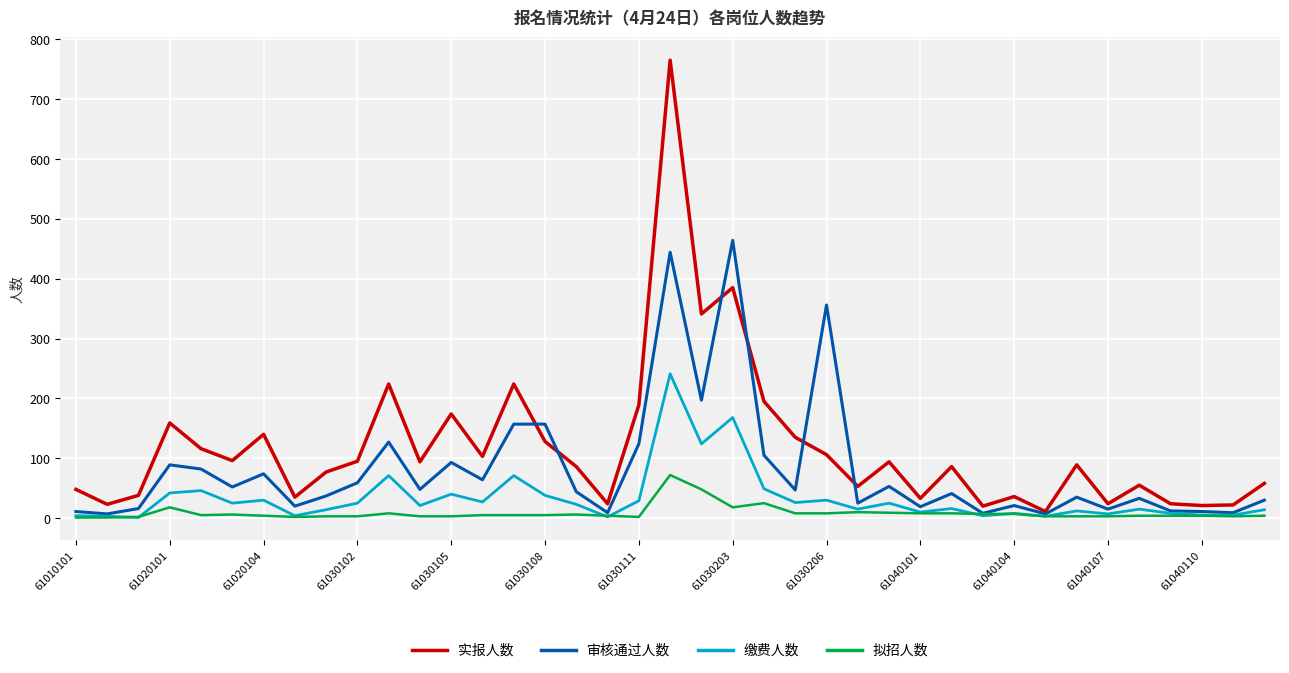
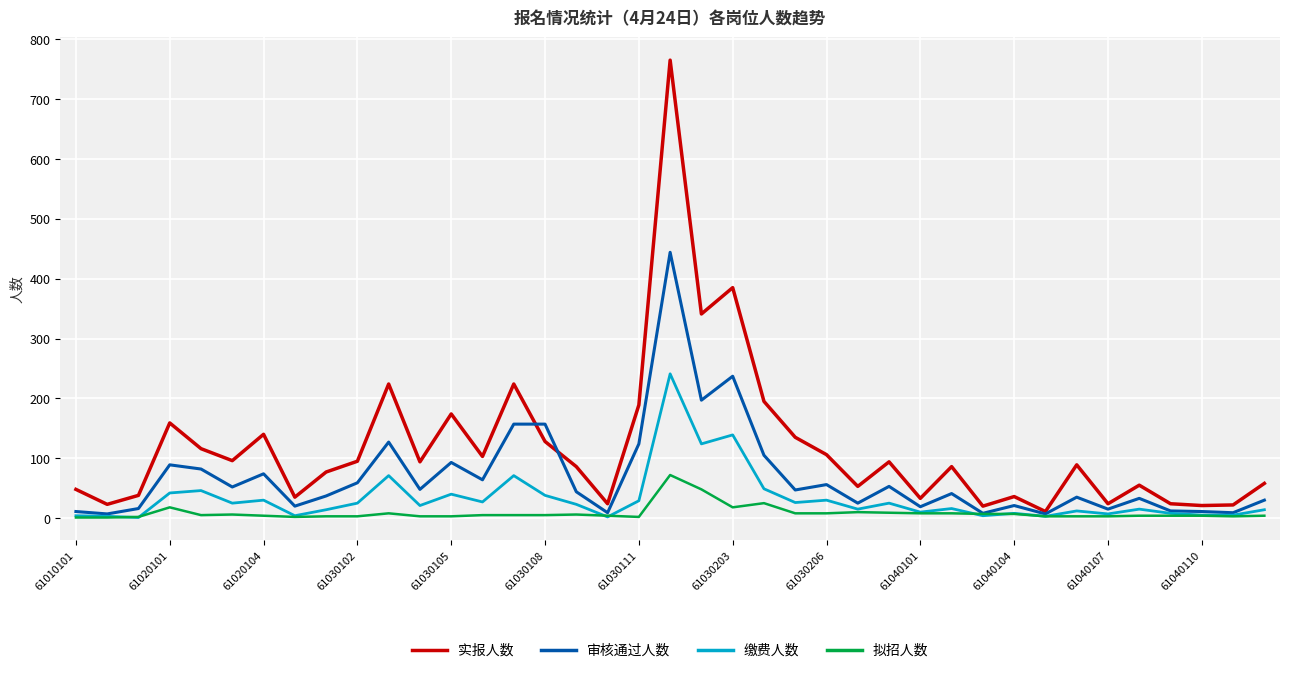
  {
    "实报人数": {
      "61010101": 50,
      "61020101": 160,
      "61020104": 140,
      "61030102": 100,
      "61030105": 170,
      "61030108": 130,
      "61030111": 190,
      "61030203": 390,
      "61030206": 110,
      "61040101": 30,
      "61040104": 40,
      "61040107": 20,
      "61040110": 20
    },
    "审核通过人数": {
      "61010101": 10,
      "61020101": 90,
      "61020104": 70,
      "61030102": 60,
      "61030105": 90,
      "61030108": 160,
      "61030111": 120,
-     "61030203": 460,
-     "61030206": 360,
+     "61030203": 240,
+     "61030206": 60,
      "61040101": 20,
      "61040104": 20,
      "61040107": 20,
      "61040110": 10
    },
    "缴费人数": {
      "61020101": 40,
      "61020104": 30,
      "61030102": 30,
      "61030105": 40,
      "61030108": 40,
      "61030111": 30,
-     "61030203": 170,
+     "61030203": 140,
      "61030206": 30
    },
    "拟招人数": {
      "61020101": 20,
      "61020104": 0,
      "61030102": 0,
      "61030105": 0,
      "61030108": 10,
      "61030111": 0,
      "61030203": 20,
      "61030206": 10
    }
  }
